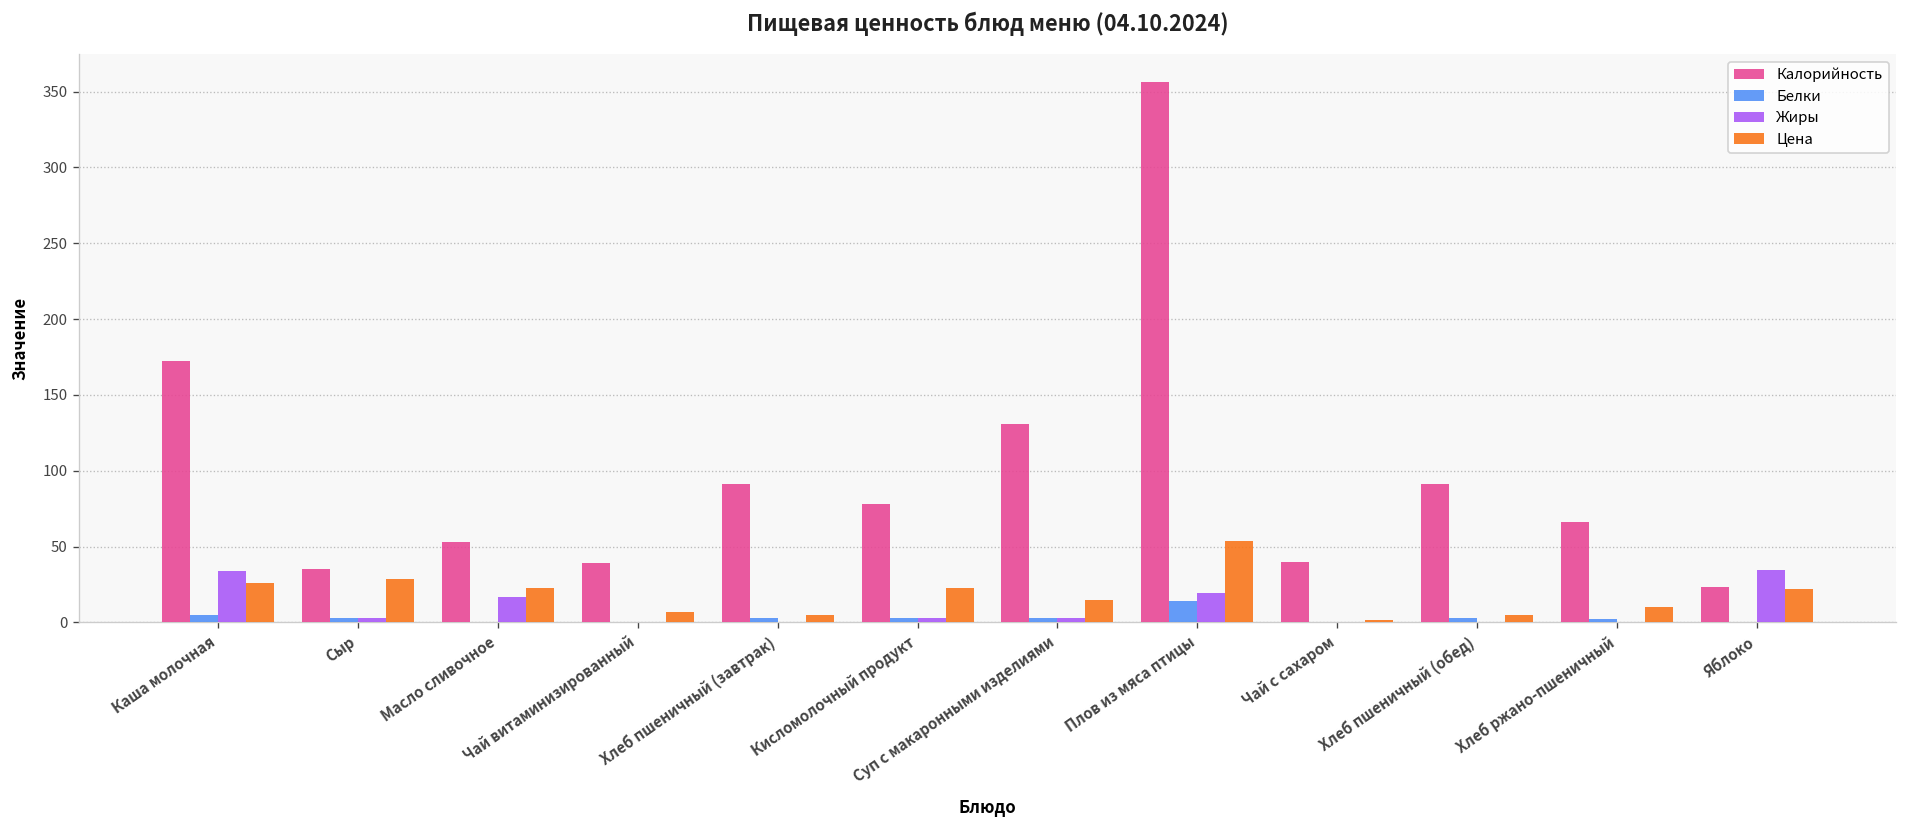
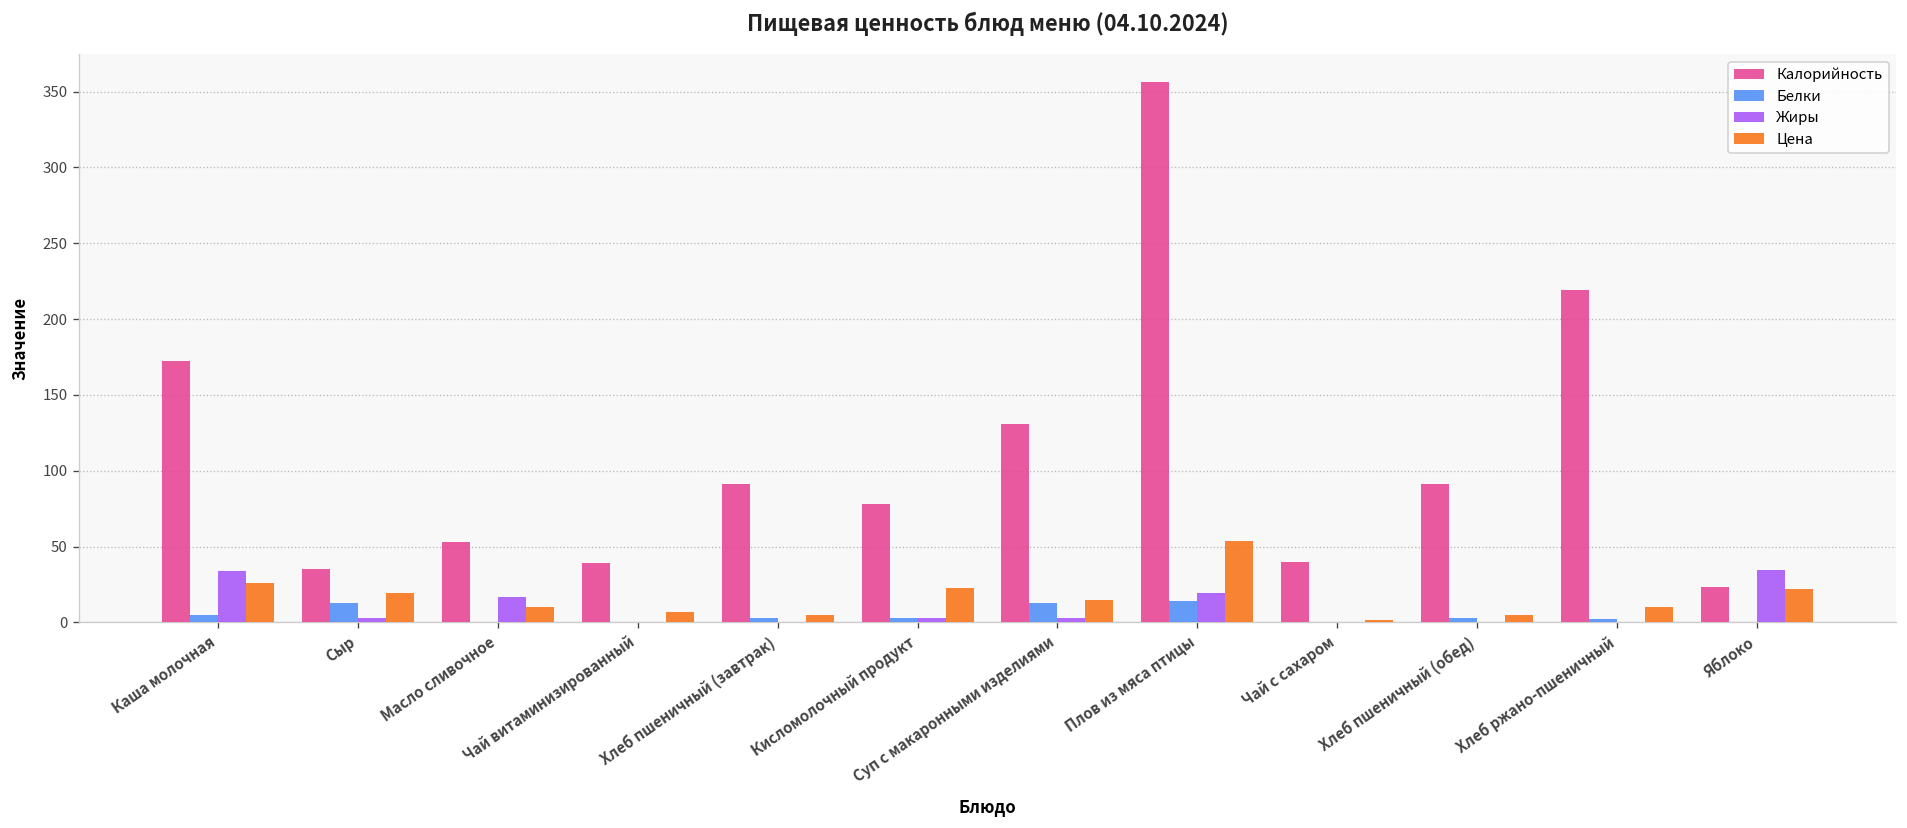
  {
    "Калорийность": {
      "Каша молочная": 173,
      "Сыр": 35,
      "Масло сливочное": 53,
      "Чай витаминизированный": 39,
      "Хлеб пшеничный (завтрак)": 91,
      "Кисломолочный продукт": 78,
      "Суп с макаронными изделиями": 131,
      "Плов из мяса птицы": 357,
      "Чай с сахаром": 40,
      "Хлеб пшеничный (обед)": 91,
-     "Хлеб ржано-пшеничный": 66,
+     "Хлеб ржано-пшеничный": 220,
      "Яблоко": 24
    },
    "Белки": {
      "Каша молочная": 5,
-     "Сыр": 3,
+     "Сыр": 13,
      "Чай витаминизированный": 0,
      "Хлеб пшеничный (завтрак)": 3,
      "Кисломолочный продукт": 3,
-     "Суп с макаронными изделиями": 3,
+     "Суп с макаронными изделиями": 13,
      "Плов из мяса птицы": 14,
      "Чай с сахаром": 0,
      "Хлеб пшеничный (обед)": 3,
      "Хлеб ржано-пшеничный": 2
    },
    "Жиры": {
      "Каша молочная": 34,
      "Сыр": 3,
      "Масло сливочное": 17,
      "Чай витаминизированный": 0,
      "Кисломолочный продукт": 3,
      "Суп с макаронными изделиями": 3,
      "Плов из мяса птицы": 19,
      "Чай с сахаром": 0,
      "Яблоко": 35
    },
    "Цена": {
      "Каша молочная": 26,
-     "Сыр": 29,
-     "Масло сливочное": 23,
+     "Сыр": 20,
+     "Масло сливочное": 10,
      "Чай витаминизированный": 7,
      "Хлеб пшеничный (завтрак)": 5,
      "Кисломолочный продукт": 23,
      "Суп с макаронными изделиями": 15,
      "Плов из мяса птицы": 54,
      "Хлеб пшеничный (обед)": 5,
      "Хлеб ржано-пшеничный": 10,
      "Яблоко": 22
    }
  }
